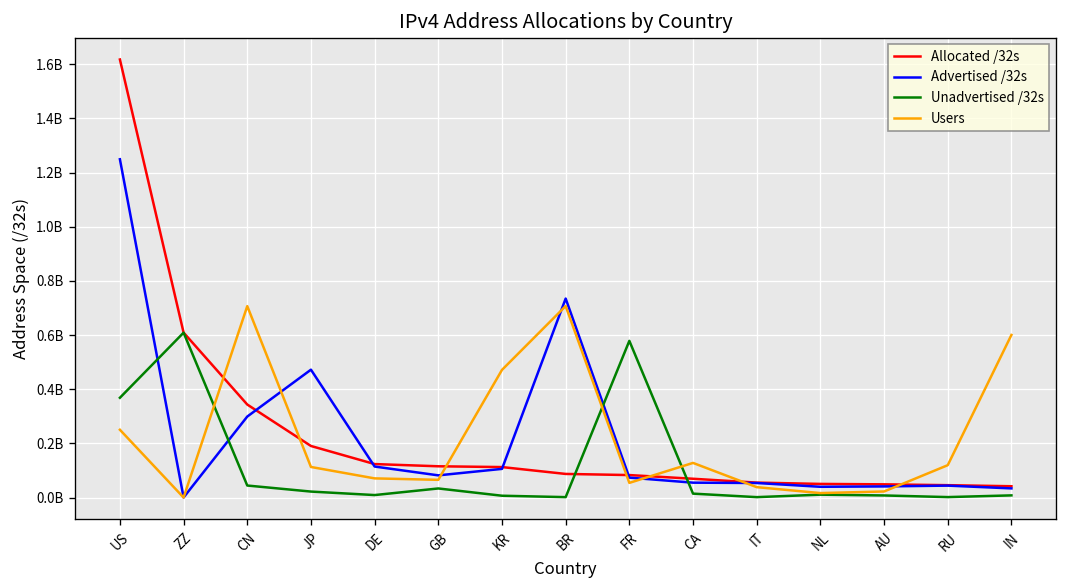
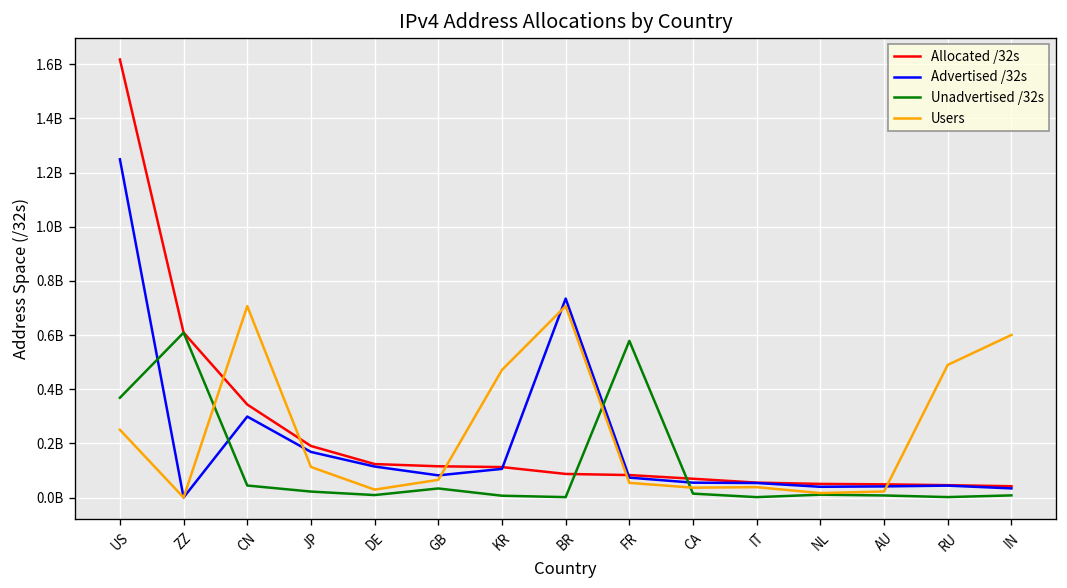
  {
    "Allocated /32s": {
      "US": 1620000000,
      "CN": 340000000,
      "JP": 190000000,
      "GB": 120000000,
      "BR": 90000000,
      "CA": 70000000
    },
    "Advertised /32s": {
      "US": 1250000000,
      "CN": 300000000,
-     "JP": 470000000,
+     "JP": 170000000,
      "GB": 80000000,
      "BR": 730000000,
      "CA": 50000000
    },
    "Unadvertised /32s": {
      "US": 370000000,
      "CN": 40000000,
      "JP": 20000000,
      "DE": 10000000,
      "GB": 30000000,
      "KR": 10000000,
      "BR": 0,
      "FR": 580000000,
      "CA": 10000000,
      "IT": 0,
      "AU": 10000000,
      "RU": 0,
      "IN": 10000000
    },
    "Users": {
      "US": 250000000,
      "CN": 710000000,
      "JP": 110000000,
-     "DE": 70000000,
+     "DE": 30000000,
      "GB": 70000000,
      "KR": 470000000,
      "BR": 710000000,
      "FR": 50000000,
-     "CA": 130000000,
+     "CA": 40000000,
      "IT": 40000000,
      "AU": 20000000,
-     "RU": 120000000,
+     "RU": 490000000,
      "IN": 600000000
    }
  }
